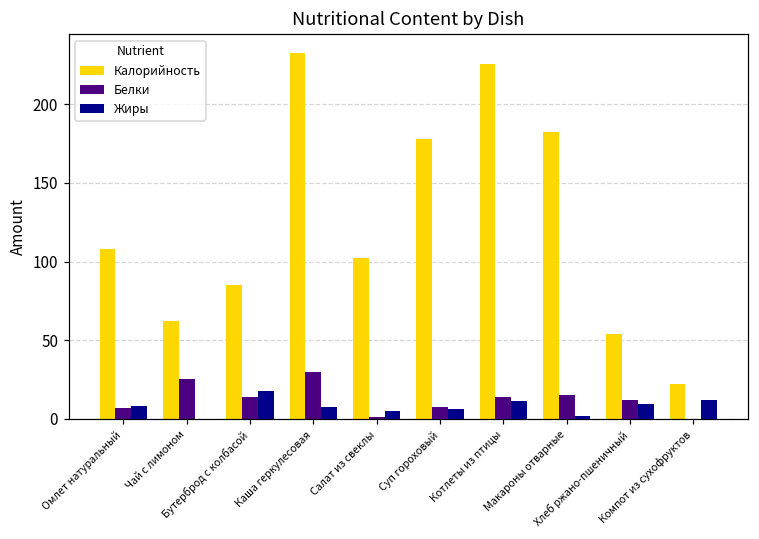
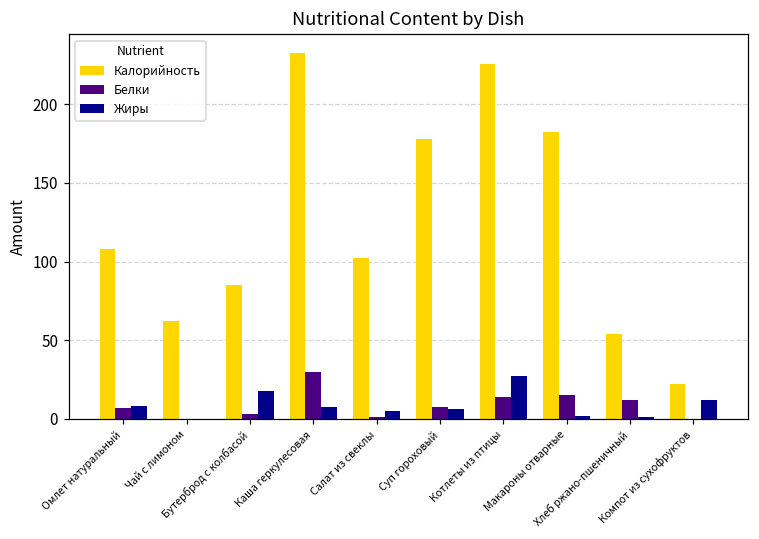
  {
    "Калорийность": {
      "Омлет натуральный": 108,
      "Чай с лимоном": 62,
      "Бутерброд с колбасой": 85,
      "Каша геркулесовая": 233,
      "Салат из свеклы": 102,
      "Суп гороховый": 178,
      "Котлеты из птицы": 225,
      "Макароны отварные": 182,
      "Хлеб ржано-пшеничный": 54,
      "Компот из сухофруктов": 22
    },
    "Белки": {
      "Омлет натуральный": 7,
-     "Чай с лимоном": 26,
-     "Бутерброд с колбасой": 14,
+     "Чай с лимоном": 0,
+     "Бутерброд с колбасой": 3,
      "Каша геркулесовая": 30,
      "Суп гороховый": 7,
      "Котлеты из птицы": 14,
      "Макароны отварные": 15,
      "Хлеб ржано-пшеничный": 12
    },
    "Жиры": {
      "Омлет натуральный": 8,
      "Бутерброд с колбасой": 18,
      "Каша геркулесовая": 8,
      "Салат из свеклы": 5,
      "Суп гороховый": 6,
-     "Котлеты из птицы": 11,
+     "Котлеты из птицы": 28,
      "Макароны отварные": 2,
-     "Хлеб ржано-пшеничный": 10,
+     "Хлеб ржано-пшеничный": 1,
      "Компот из сухофруктов": 12
    }
  }
